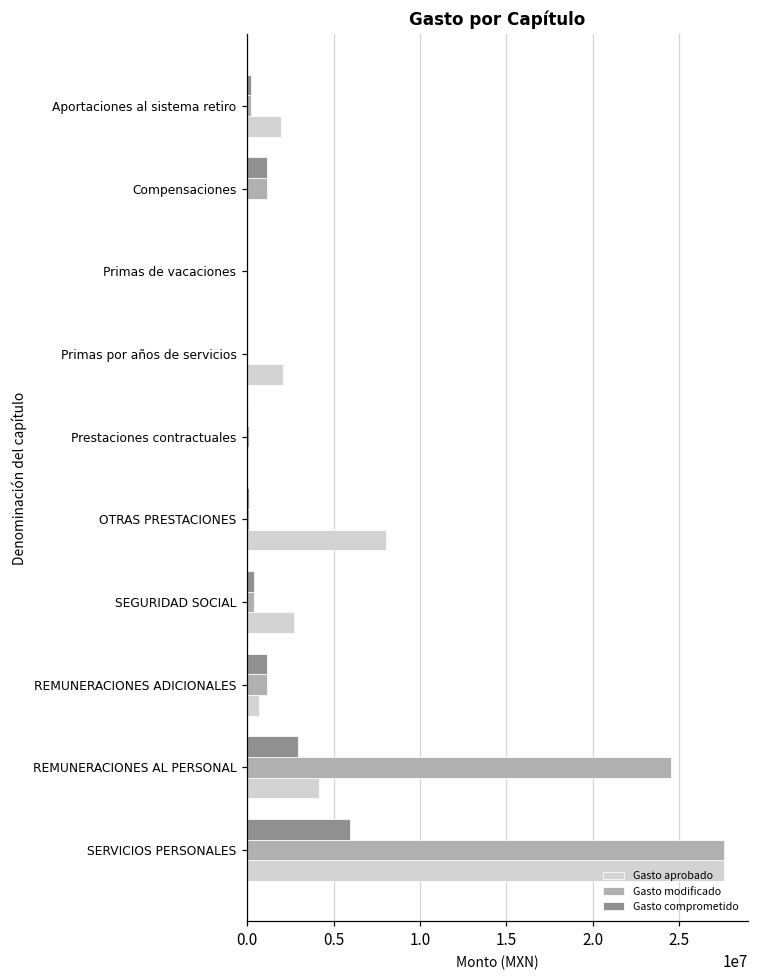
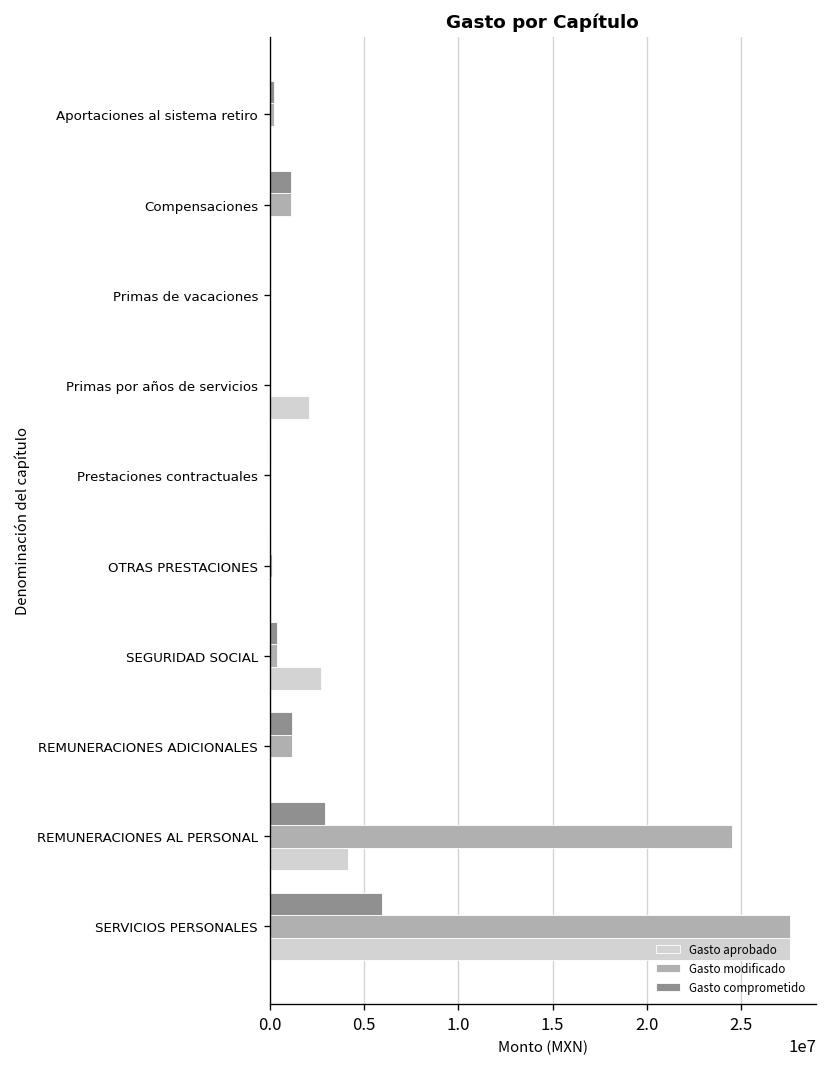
  {
    "Gasto aprobado": {
-     "Aportaciones al sistema retiro": 2000000,
+     "Aportaciones al sistema retiro": 0,
      "Compensaciones": 0,
      "Primas de vacaciones": 0,
      "Primas por años de servicios": 2100000,
      "Prestaciones contractuales": 0,
-     "OTRAS PRESTACIONES": 8000000,
+     "OTRAS PRESTACIONES": 0,
      "SEGURIDAD SOCIAL": 2700000,
-     "REMUNERACIONES ADICIONALES": 700000,
+     "REMUNERACIONES ADICIONALES": 0,
      "REMUNERACIONES AL PERSONAL": 4200000,
      "SERVICIOS PERSONALES": 27600000
    }
  }
